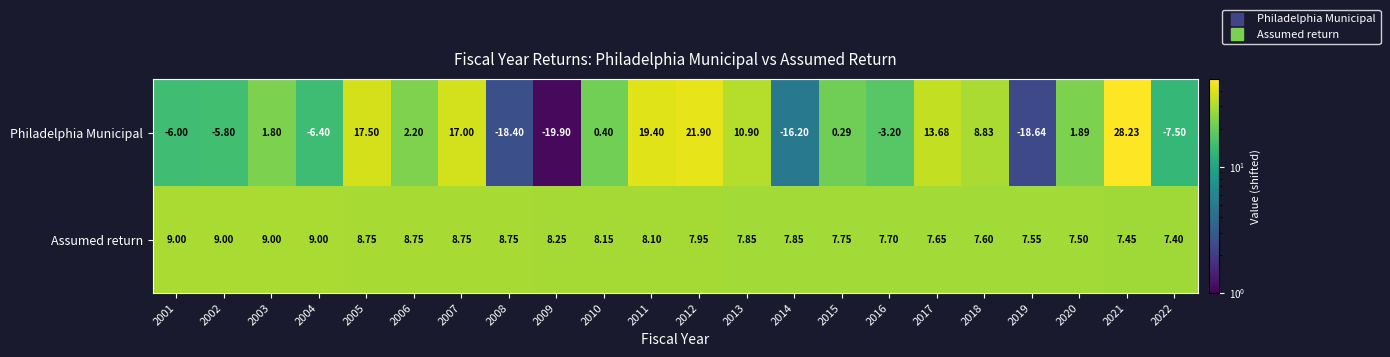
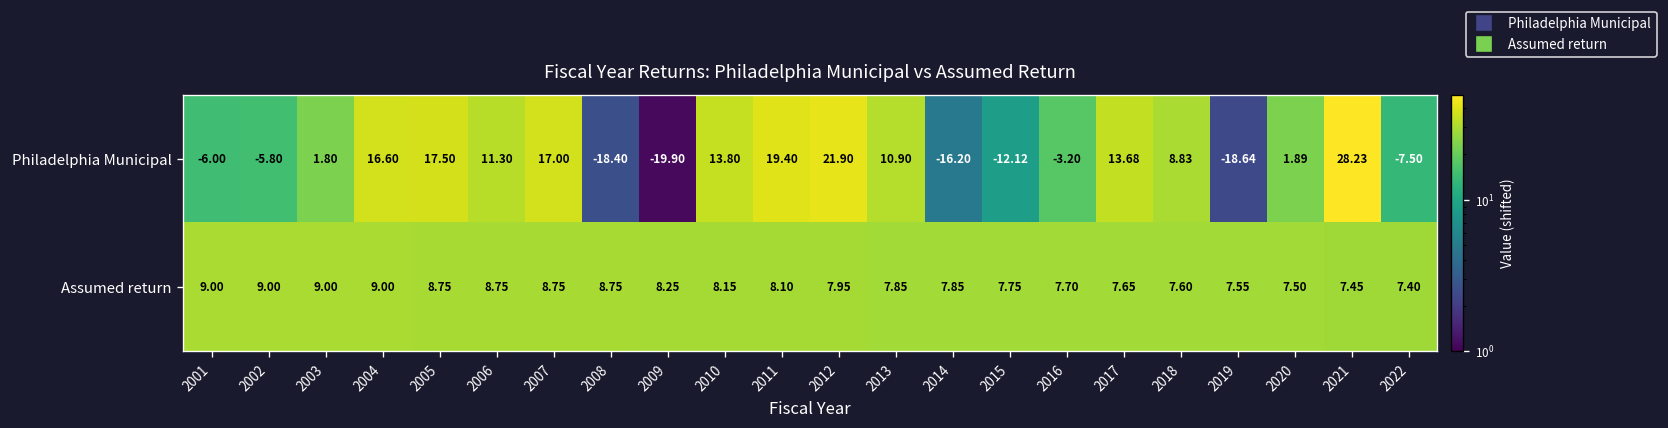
  {
    "Philadelphia Municipal": {
      "2001": -6.00,
      "2002": -5.80,
      "2003": 1.80,
-     "2004": -6.40,
+     "2004": 16.60,
      "2005": 17.50,
-     "2006": 2.20,
+     "2006": 11.30,
      "2007": 17.00,
      "2008": -18.40,
      "2009": -19.90,
-     "2010": 0.40,
+     "2010": 13.80,
      "2011": 19.40,
      "2012": 21.90,
      "2013": 10.90,
      "2014": -16.20,
-     "2015": 0.29,
+     "2015": -12.12,
      "2016": -3.20,
      "2017": 13.68,
      "2018": 8.83,
      "2019": -18.64,
      "2020": 1.89,
      "2021": 28.23,
      "2022": -7.50
    },
    "Assumed return": {
      "2001": 9.00,
      "2002": 9.00,
      "2003": 9.00,
      "2004": 9.00,
      "2005": 8.75,
      "2006": 8.75,
      "2007": 8.75,
      "2008": 8.75,
      "2009": 8.25,
      "2010": 8.15,
      "2011": 8.10,
      "2012": 7.95,
      "2013": 7.85,
      "2014": 7.85,
      "2015": 7.75,
      "2016": 7.70,
      "2017": 7.65,
      "2018": 7.60,
      "2019": 7.55,
      "2020": 7.50,
      "2021": 7.45,
      "2022": 7.40
    }
  }
